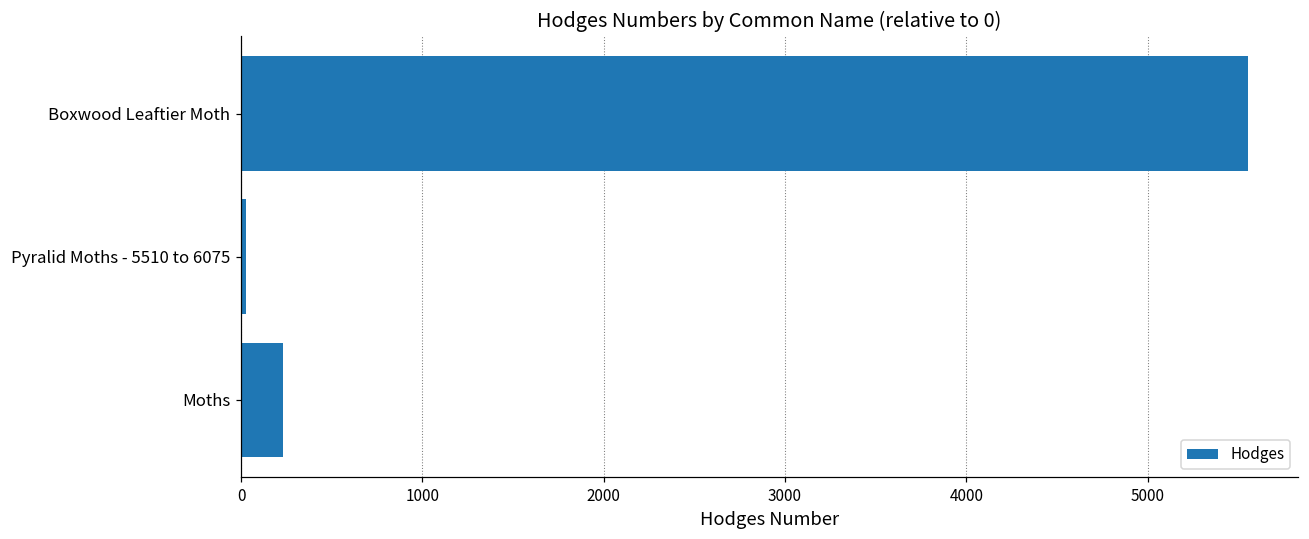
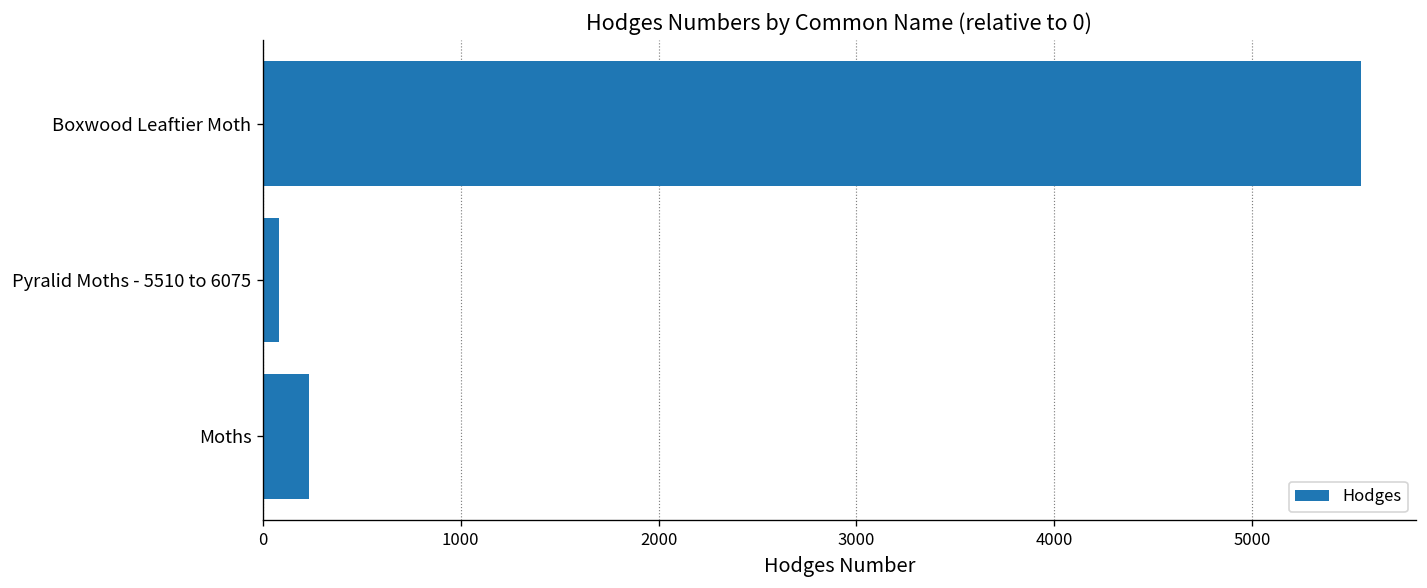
  {
    "Boxwood Leaftier Moth": 5550,
-   "Pyralid Moths - 5510 to 6075": 30,
+   "Pyralid Moths - 5510 to 6075": 80,
    "Moths": 230
  }
